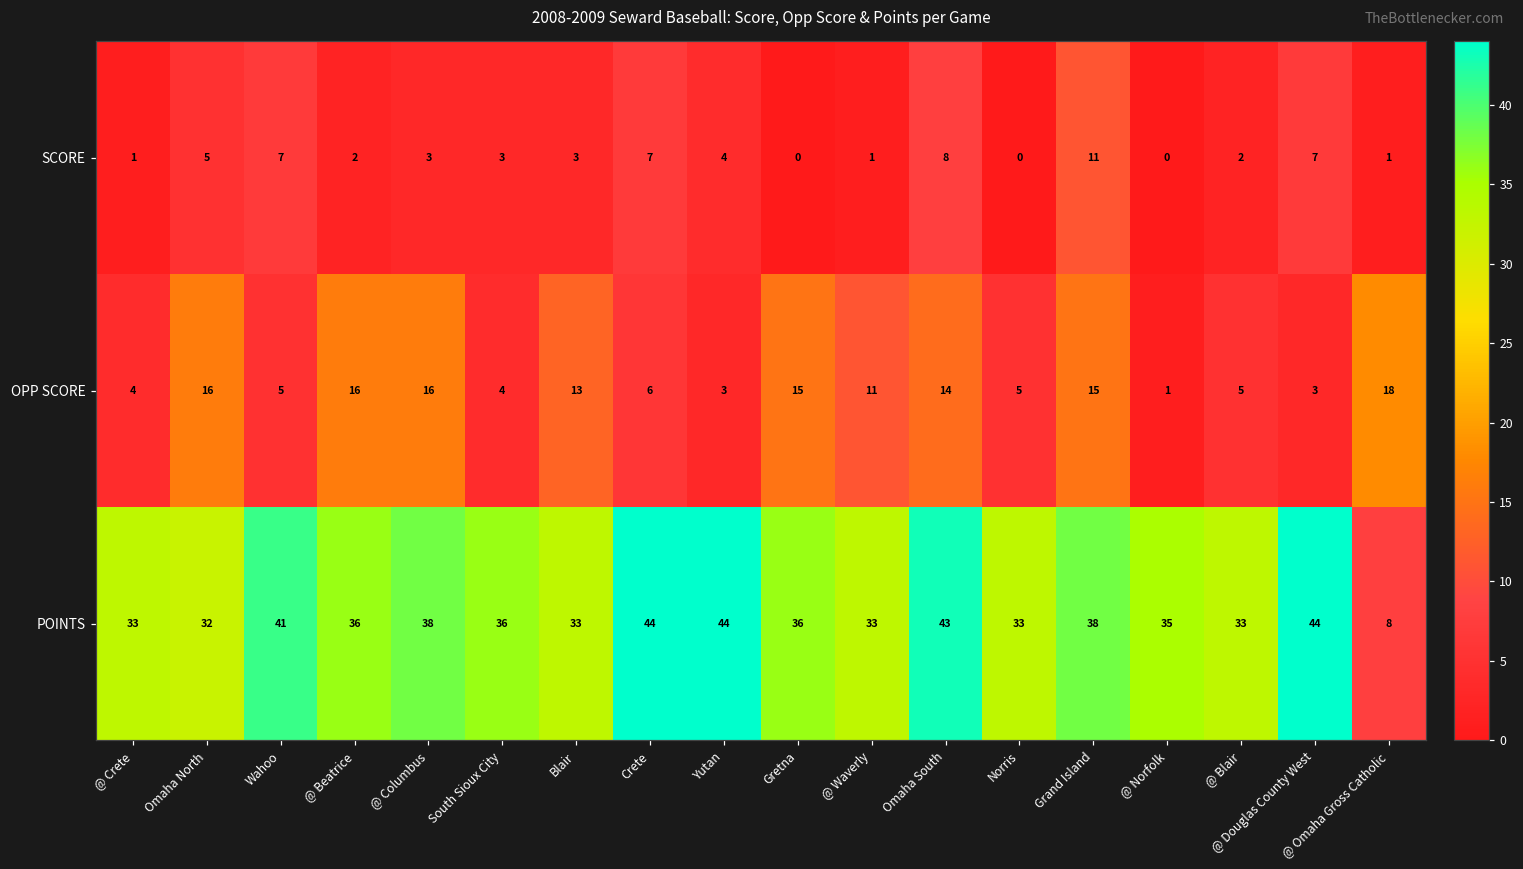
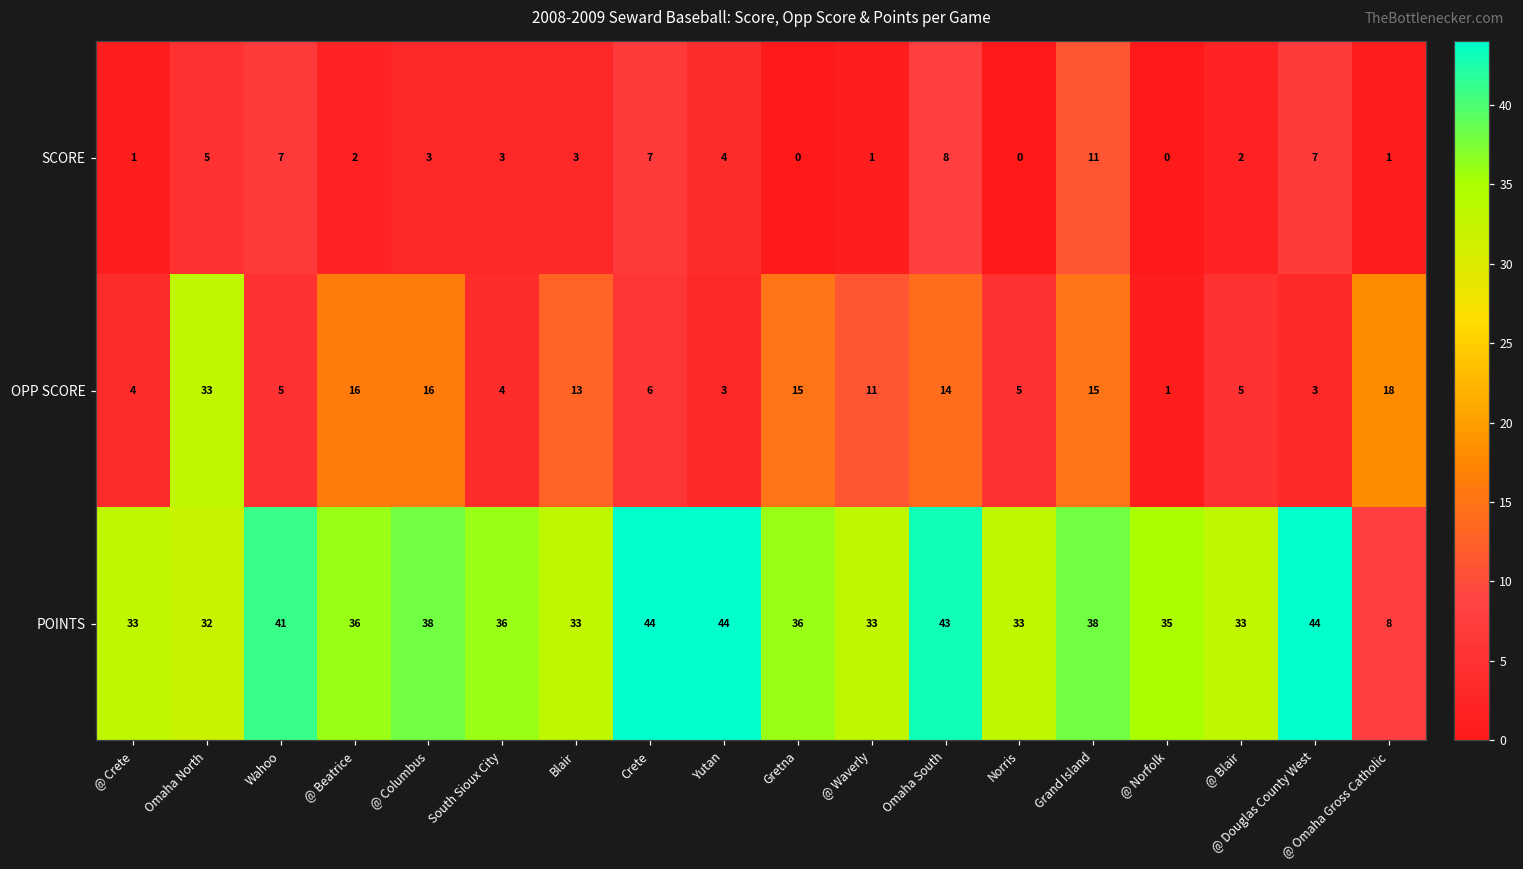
  {
    "SCORE": {
      "@ Crete": 1,
      "Omaha North": 5,
      "Wahoo": 7,
      "@ Beatrice": 2,
      "@ Columbus": 3,
      "South Sioux City": 3,
      "Blair": 3,
      "Crete": 7,
      "Yutan": 4,
      "Gretna": 0,
      "@ Waverly": 1,
      "Omaha South": 8,
      "Norris": 0,
      "Grand Island": 11,
      "@ Norfolk": 0,
      "@ Blair": 2,
      "@ Douglas County West": 7,
      "@ Omaha Gross Catholic": 1
    },
    "OPP SCORE": {
      "@ Crete": 4,
-     "Omaha North": 16,
+     "Omaha North": 33,
      "Wahoo": 5,
      "@ Beatrice": 16,
      "@ Columbus": 16,
      "South Sioux City": 4,
      "Blair": 13,
      "Crete": 6,
      "Yutan": 3,
      "Gretna": 15,
      "@ Waverly": 11,
      "Omaha South": 14,
      "Norris": 5,
      "Grand Island": 15,
      "@ Norfolk": 1,
      "@ Blair": 5,
      "@ Douglas County West": 3,
      "@ Omaha Gross Catholic": 18
    },
    "POINTS": {
      "@ Crete": 33,
      "Omaha North": 32,
      "Wahoo": 41,
      "@ Beatrice": 36,
      "@ Columbus": 38,
      "South Sioux City": 36,
      "Blair": 33,
      "Crete": 44,
      "Yutan": 44,
      "Gretna": 36,
      "@ Waverly": 33,
      "Omaha South": 43,
      "Norris": 33,
      "Grand Island": 38,
      "@ Norfolk": 35,
      "@ Blair": 33,
      "@ Douglas County West": 44,
      "@ Omaha Gross Catholic": 8
    }
  }
